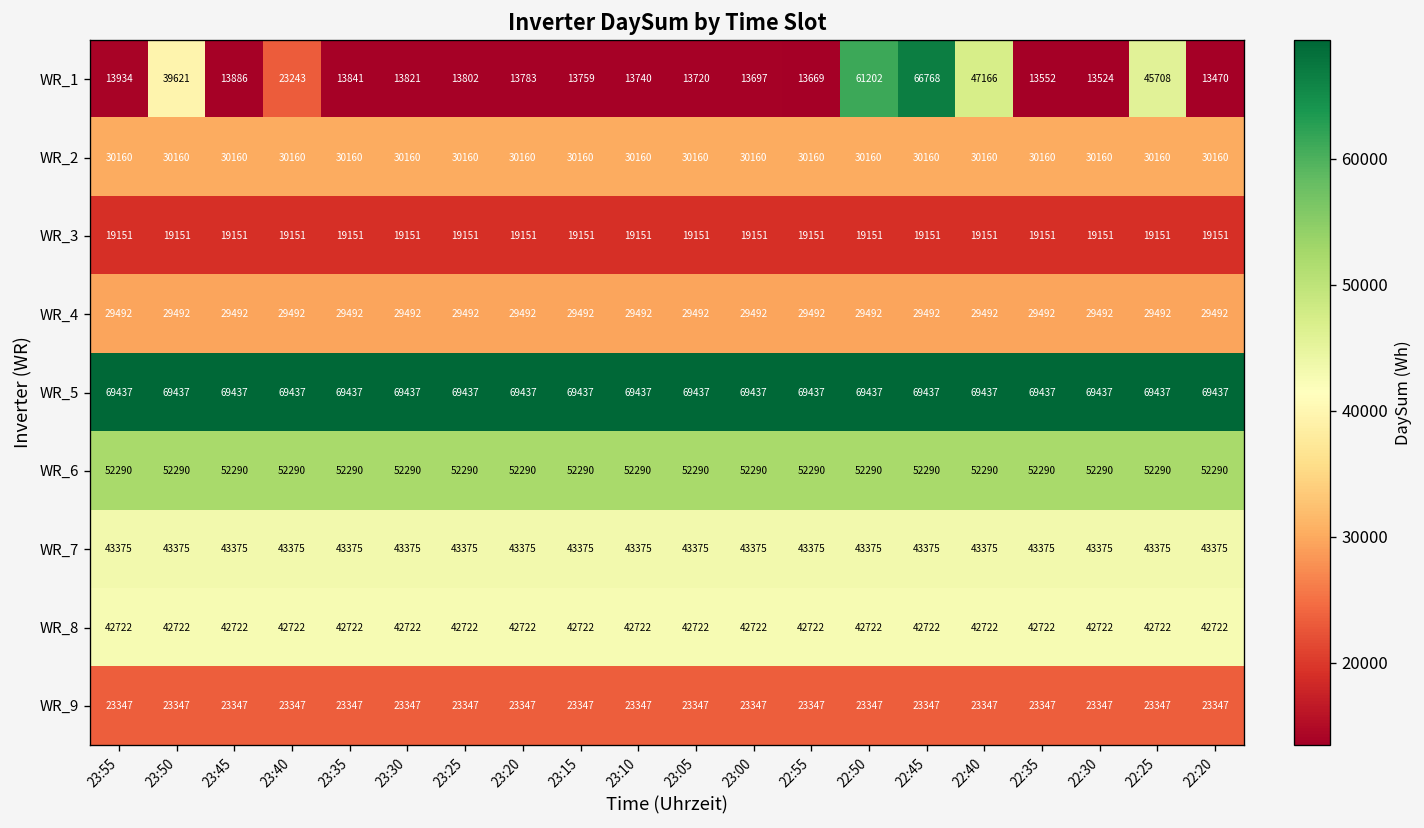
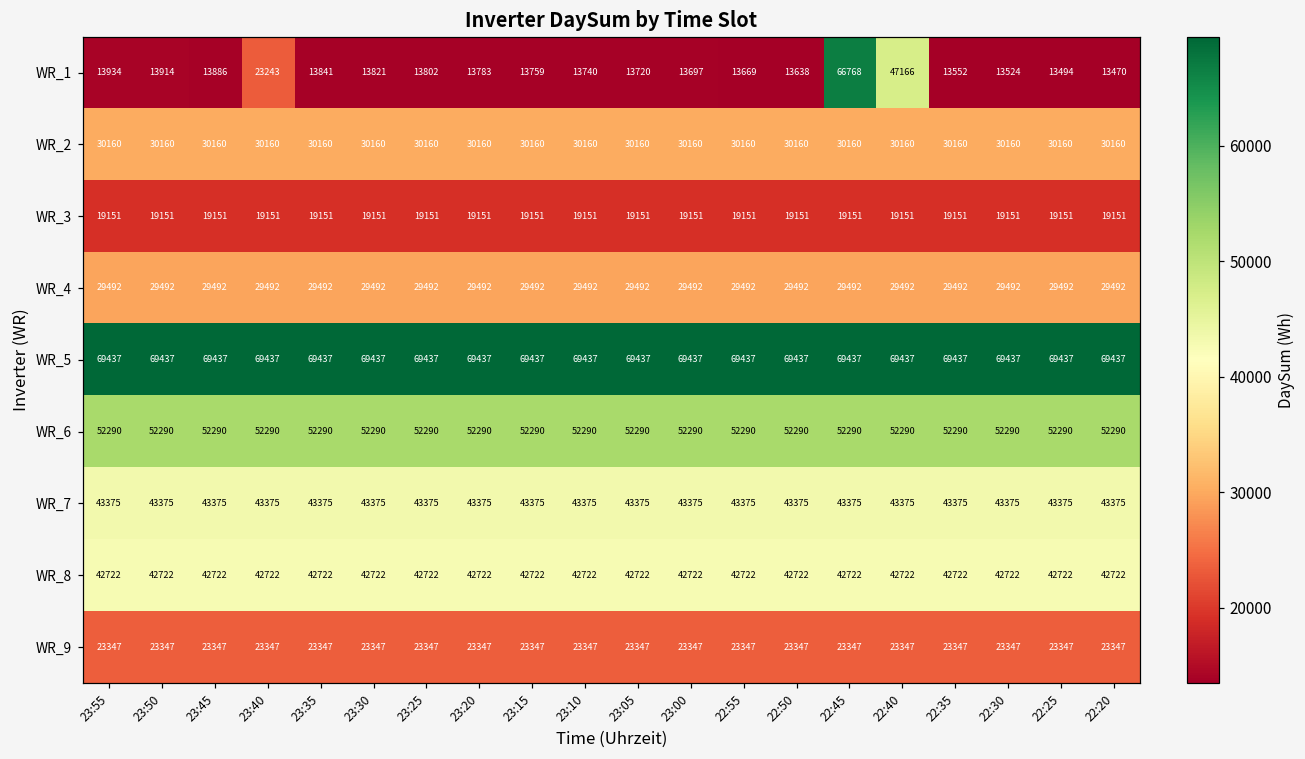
  {
    "WR_1": {
      "23:55": 13934,
-     "23:50": 39621,
+     "23:50": 13914,
      "23:45": 13886,
      "23:40": 23243,
      "23:35": 13841,
      "23:30": 13821,
      "23:25": 13802,
      "23:20": 13783,
      "23:15": 13759,
      "23:10": 13740,
      "23:05": 13720,
      "23:00": 13697,
      "22:55": 13669,
-     "22:50": 61202,
+     "22:50": 13638,
      "22:45": 66768,
      "22:40": 47166,
      "22:35": 13552,
      "22:30": 13524,
-     "22:25": 45708,
+     "22:25": 13494,
      "22:20": 13470
    },
    "WR_2": {
      "23:55": 30160,
      "23:50": 30160,
      "23:45": 30160,
      "23:40": 30160,
      "23:35": 30160,
      "23:30": 30160,
      "23:25": 30160,
      "23:20": 30160,
      "23:15": 30160,
      "23:10": 30160,
      "23:05": 30160,
      "23:00": 30160,
      "22:55": 30160,
      "22:50": 30160,
      "22:45": 30160,
      "22:40": 30160,
      "22:35": 30160,
      "22:30": 30160,
      "22:25": 30160,
      "22:20": 30160
    },
    "WR_3": {
      "23:55": 19151,
      "23:50": 19151,
      "23:45": 19151,
      "23:40": 19151,
      "23:35": 19151,
      "23:30": 19151,
      "23:25": 19151,
      "23:20": 19151,
      "23:15": 19151,
      "23:10": 19151,
      "23:05": 19151,
      "23:00": 19151,
      "22:55": 19151,
      "22:50": 19151,
      "22:45": 19151,
      "22:40": 19151,
      "22:35": 19151,
      "22:30": 19151,
      "22:25": 19151,
      "22:20": 19151
    },
    "WR_4": {
      "23:55": 29492,
      "23:50": 29492,
      "23:45": 29492,
      "23:40": 29492,
      "23:35": 29492,
      "23:30": 29492,
      "23:25": 29492,
      "23:20": 29492,
      "23:15": 29492,
      "23:10": 29492,
      "23:05": 29492,
      "23:00": 29492,
      "22:55": 29492,
      "22:50": 29492,
      "22:45": 29492,
      "22:40": 29492,
      "22:35": 29492,
      "22:30": 29492,
      "22:25": 29492,
      "22:20": 29492
    },
    "WR_5": {
      "23:55": 69437,
      "23:50": 69437,
      "23:45": 69437,
      "23:40": 69437,
      "23:35": 69437,
      "23:30": 69437,
      "23:25": 69437,
      "23:20": 69437,
      "23:15": 69437,
      "23:10": 69437,
      "23:05": 69437,
      "23:00": 69437,
      "22:55": 69437,
      "22:50": 69437,
      "22:45": 69437,
      "22:40": 69437,
      "22:35": 69437,
      "22:30": 69437,
      "22:25": 69437,
      "22:20": 69437
    },
    "WR_6": {
      "23:55": 52290,
      "23:50": 52290,
      "23:45": 52290,
      "23:40": 52290,
      "23:35": 52290,
      "23:30": 52290,
      "23:25": 52290,
      "23:20": 52290,
      "23:15": 52290,
      "23:10": 52290,
      "23:05": 52290,
      "23:00": 52290,
      "22:55": 52290,
      "22:50": 52290,
      "22:45": 52290,
      "22:40": 52290,
      "22:35": 52290,
      "22:30": 52290,
      "22:25": 52290,
      "22:20": 52290
    },
    "WR_7": {
      "23:55": 43375,
      "23:50": 43375,
      "23:45": 43375,
      "23:40": 43375,
      "23:35": 43375,
      "23:30": 43375,
      "23:25": 43375,
      "23:20": 43375,
      "23:15": 43375,
      "23:10": 43375,
      "23:05": 43375,
      "23:00": 43375,
      "22:55": 43375,
      "22:50": 43375,
      "22:45": 43375,
      "22:40": 43375,
      "22:35": 43375,
      "22:30": 43375,
      "22:25": 43375,
      "22:20": 43375
    },
    "WR_8": {
      "23:55": 42722,
      "23:50": 42722,
      "23:45": 42722,
      "23:40": 42722,
      "23:35": 42722,
      "23:30": 42722,
      "23:25": 42722,
      "23:20": 42722,
      "23:15": 42722,
      "23:10": 42722,
      "23:05": 42722,
      "23:00": 42722,
      "22:55": 42722,
      "22:50": 42722,
      "22:45": 42722,
      "22:40": 42722,
      "22:35": 42722,
      "22:30": 42722,
      "22:25": 42722,
      "22:20": 42722
    },
    "WR_9": {
      "23:55": 23347,
      "23:50": 23347,
      "23:45": 23347,
      "23:40": 23347,
      "23:35": 23347,
      "23:30": 23347,
      "23:25": 23347,
      "23:20": 23347,
      "23:15": 23347,
      "23:10": 23347,
      "23:05": 23347,
      "23:00": 23347,
      "22:55": 23347,
      "22:50": 23347,
      "22:45": 23347,
      "22:40": 23347,
      "22:35": 23347,
      "22:30": 23347,
      "22:25": 23347,
      "22:20": 23347
    }
  }
